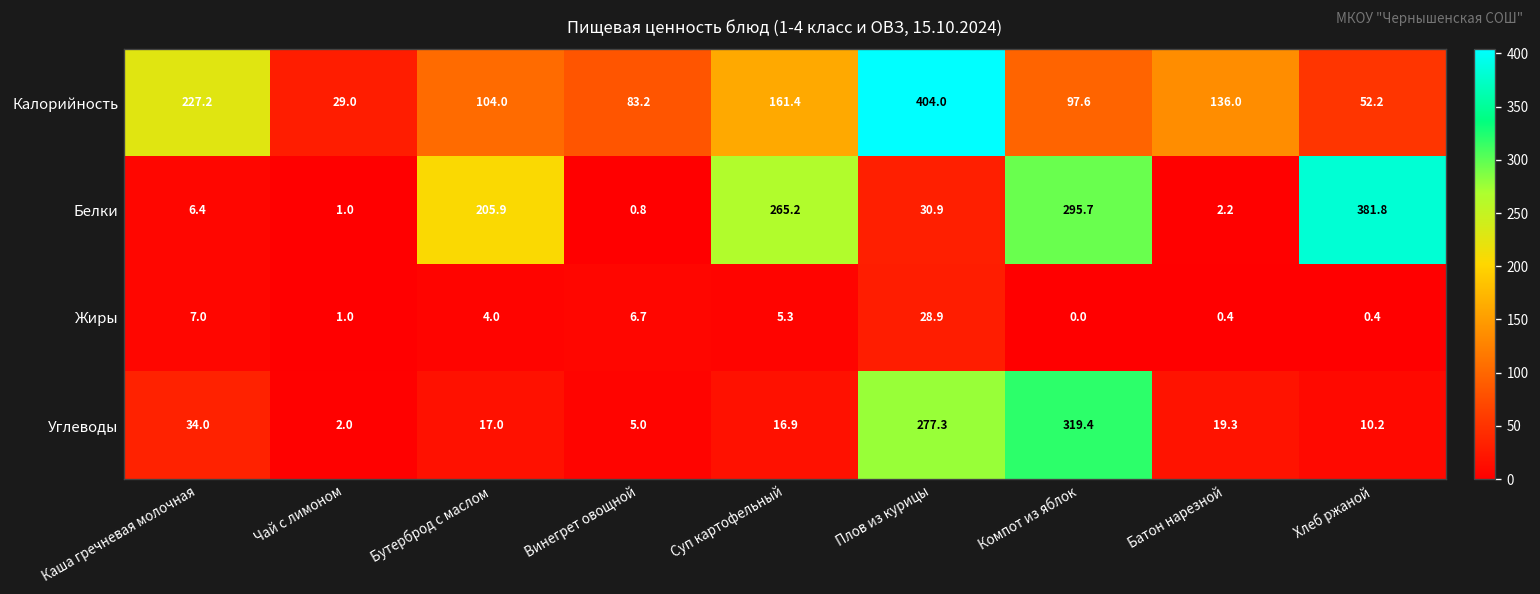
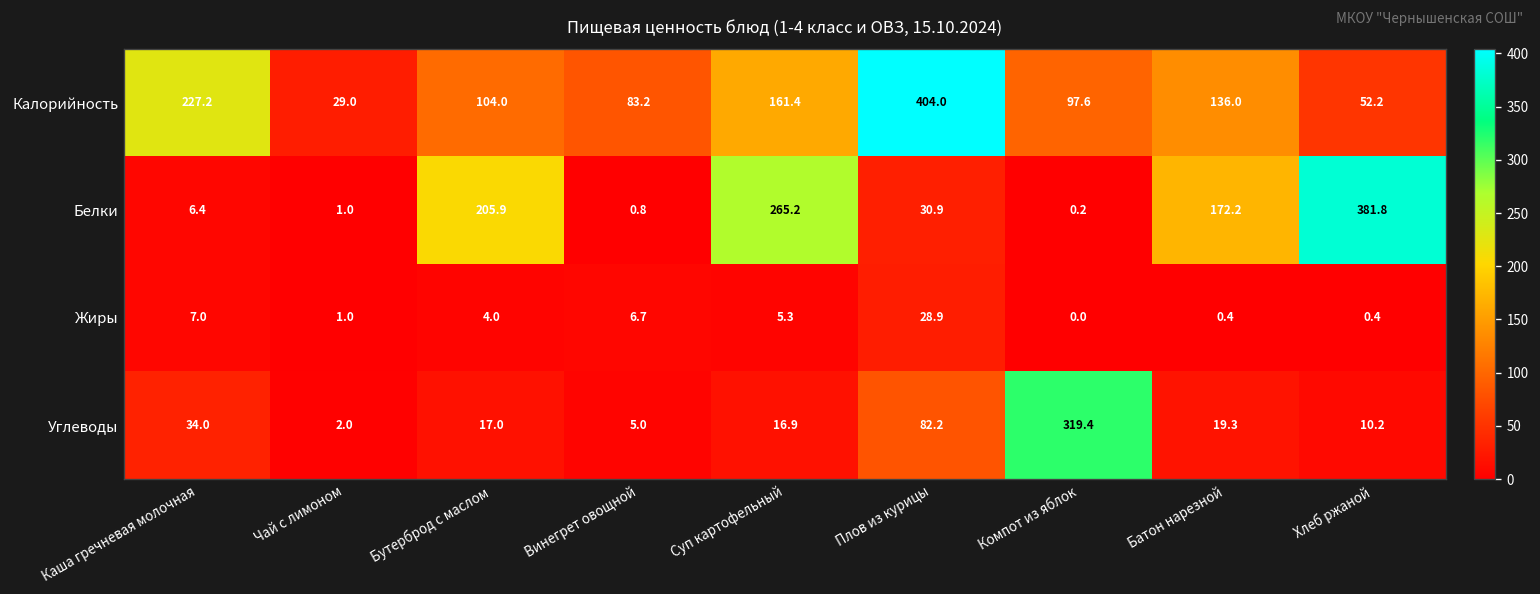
  {
    "Калорийность": {
      "Каша гречневая молочная": 227.2,
      "Чай с лимоном": 29.0,
      "Бутерброд с маслом": 104.0,
      "Винегрет овощной": 83.2,
      "Суп картофельный": 161.4,
      "Плов из курицы": 404.0,
      "Компот из яблок": 97.6,
      "Батон нарезной": 136.0,
      "Хлеб ржаной": 52.2
    },
    "Белки": {
      "Каша гречневая молочная": 6.4,
      "Чай с лимоном": 1.0,
      "Бутерброд с маслом": 205.9,
      "Винегрет овощной": 0.8,
      "Суп картофельный": 265.2,
      "Плов из курицы": 30.9,
-     "Компот из яблок": 295.7,
-     "Батон нарезной": 2.2,
+     "Компот из яблок": 0.2,
+     "Батон нарезной": 172.2,
      "Хлеб ржаной": 381.8
    },
    "Жиры": {
      "Каша гречневая молочная": 7.0,
      "Чай с лимоном": 1.0,
      "Бутерброд с маслом": 4.0,
      "Винегрет овощной": 6.7,
      "Суп картофельный": 5.3,
      "Плов из курицы": 28.9,
      "Компот из яблок": 0.0,
      "Батон нарезной": 0.4,
      "Хлеб ржаной": 0.4
    },
    "Углеводы": {
      "Каша гречневая молочная": 34.0,
      "Чай с лимоном": 2.0,
      "Бутерброд с маслом": 17.0,
      "Винегрет овощной": 5.0,
      "Суп картофельный": 16.9,
-     "Плов из курицы": 277.3,
+     "Плов из курицы": 82.2,
      "Компот из яблок": 319.4,
      "Батон нарезной": 19.3,
      "Хлеб ржаной": 10.2
    }
  }
